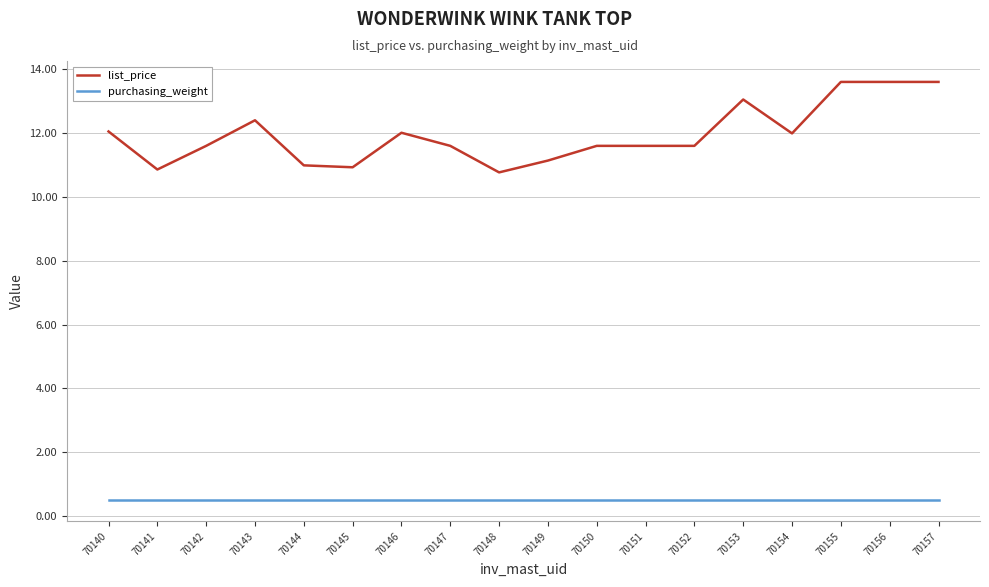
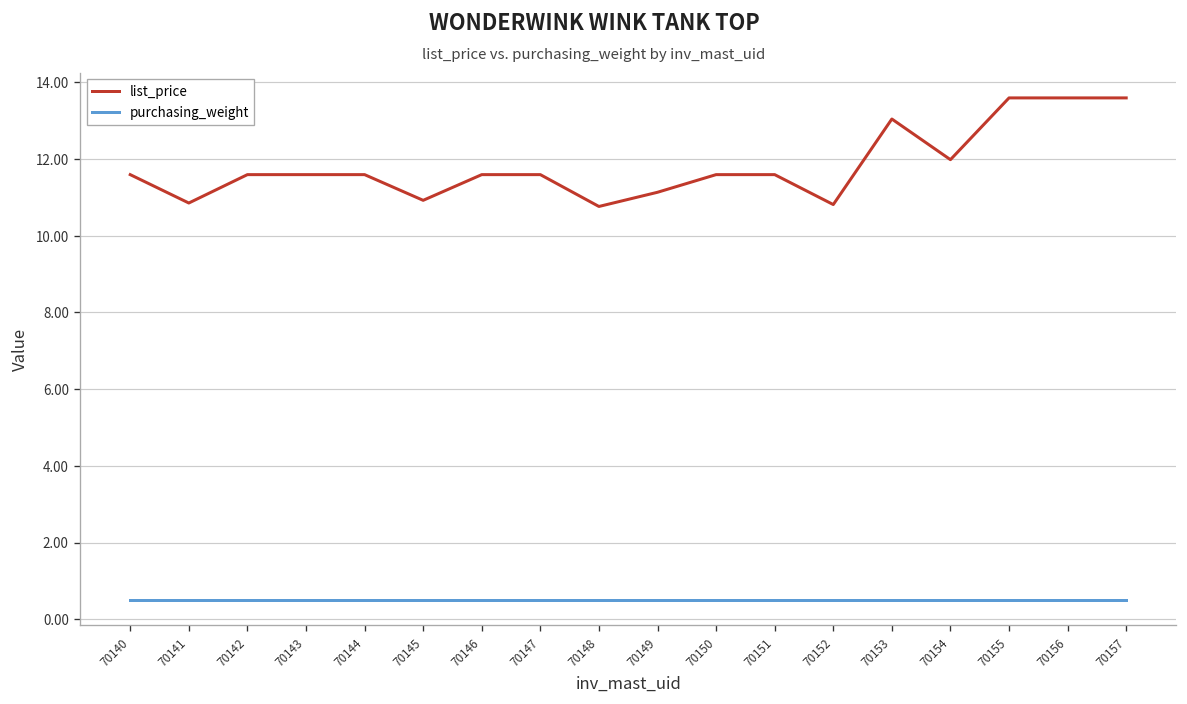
  {
    "list_price": {
-     "70140": 12.0,
+     "70140": 11.6,
      "70141": 10.9,
      "70142": 11.6,
-     "70143": 12.4,
-     "70144": 11.0,
+     "70143": 11.6,
+     "70144": 11.6,
      "70145": 10.9,
-     "70146": 12.0,
+     "70146": 11.6,
      "70147": 11.6,
      "70148": 10.8,
      "70149": 11.1,
      "70150": 11.6,
      "70151": 11.6,
-     "70152": 11.6,
+     "70152": 10.8,
      "70153": 13.0,
      "70154": 12.0,
      "70155": 13.6,
      "70156": 13.6,
      "70157": 13.6
    },
    "purchasing_weight": {
      "70140": 0.5,
      "70141": 0.5,
      "70142": 0.5,
      "70143": 0.5,
      "70144": 0.5,
      "70145": 0.5,
      "70146": 0.5,
      "70147": 0.5,
      "70148": 0.5,
      "70149": 0.5,
      "70150": 0.5,
      "70151": 0.5,
      "70152": 0.5,
      "70153": 0.5,
      "70154": 0.5,
      "70155": 0.5,
      "70156": 0.5,
      "70157": 0.5
    }
  }
